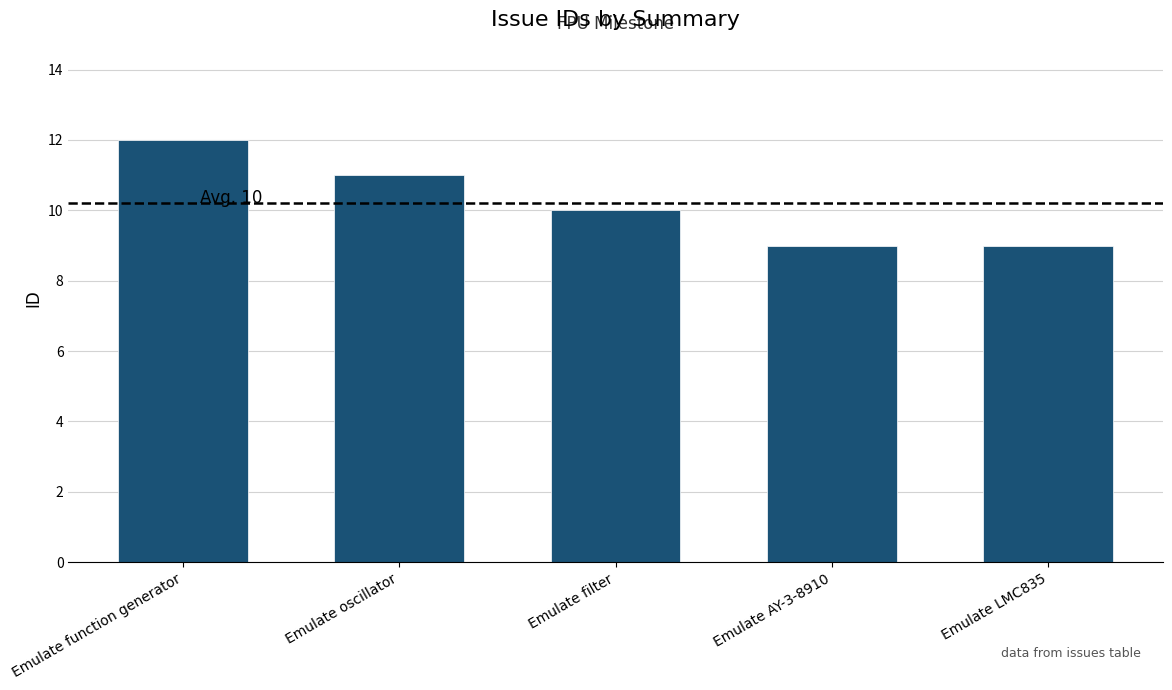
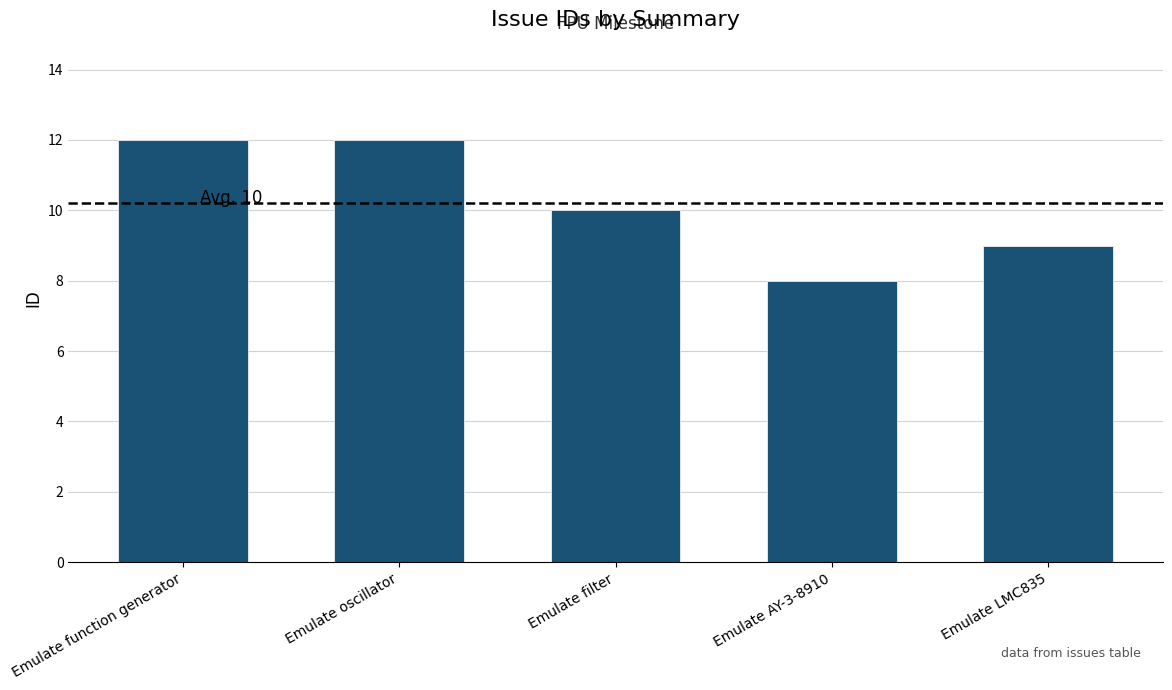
  {
-   "Emulate oscillator": 11,
+   "Emulate oscillator": 12,
    "Emulate filter": 10,
-   "Emulate AY-3-8910": 9,
+   "Emulate AY-3-8910": 8,
    "Emulate LMC835": 9
  }
